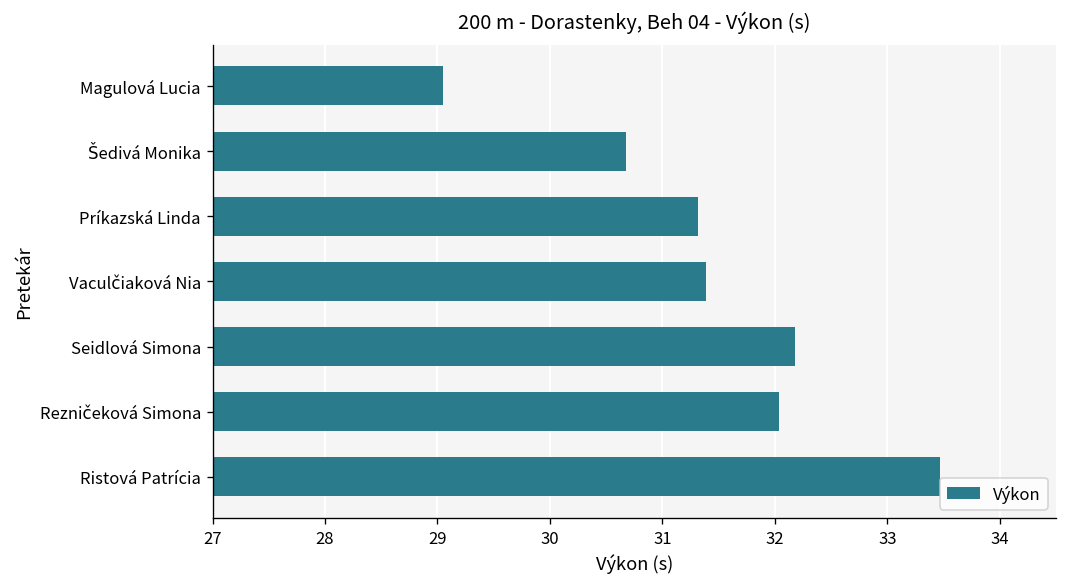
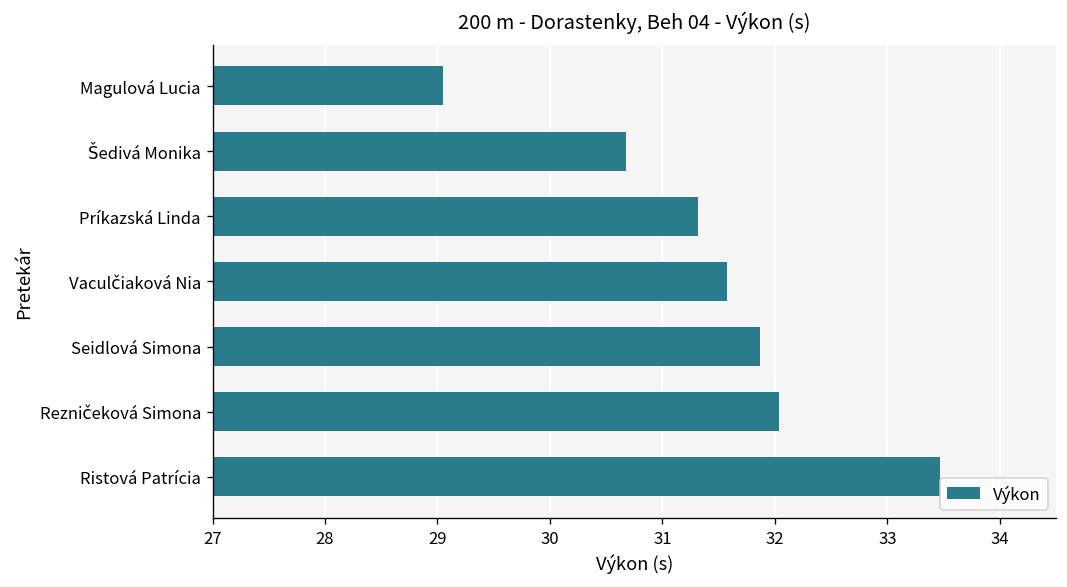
  {
    "Magulová Lucia": 29.1,
    "Šedivá Monika": 30.7,
    "Príkazská Linda": 31.3,
-   "Vaculčiaková Nia": 31.4,
-   "Seidlová Simona": 32.2,
+   "Vaculčiaková Nia": 31.6,
+   "Seidlová Simona": 31.9,
    "Rezničeková Simona": 32.0,
    "Ristová Patrícia": 33.5
  }
